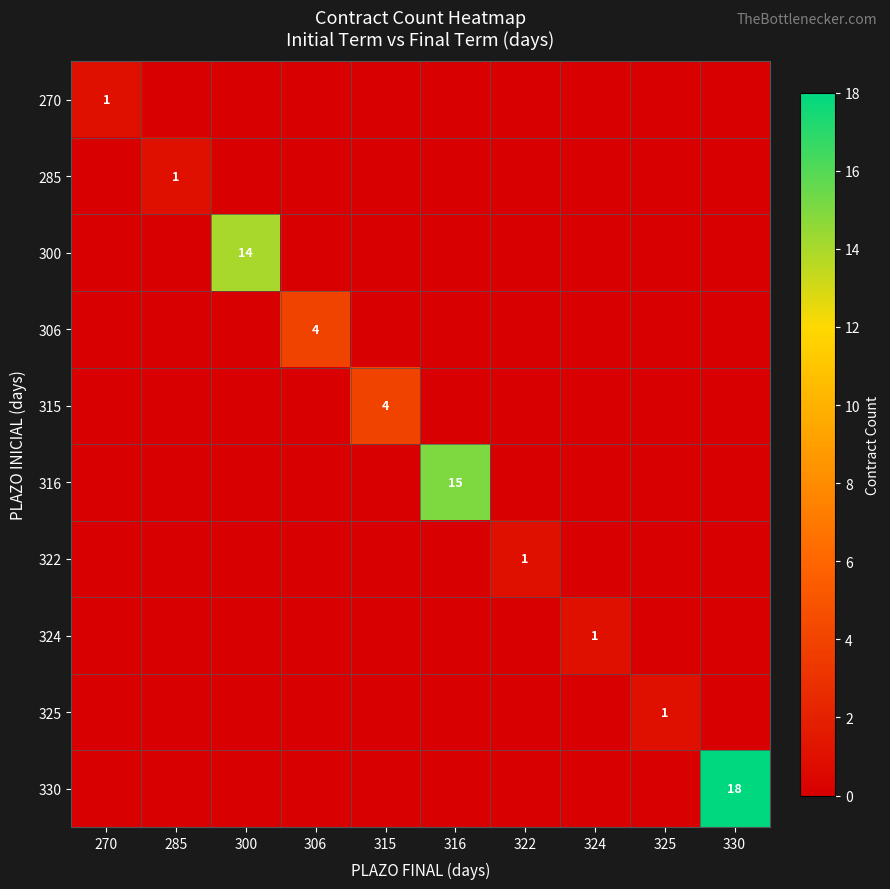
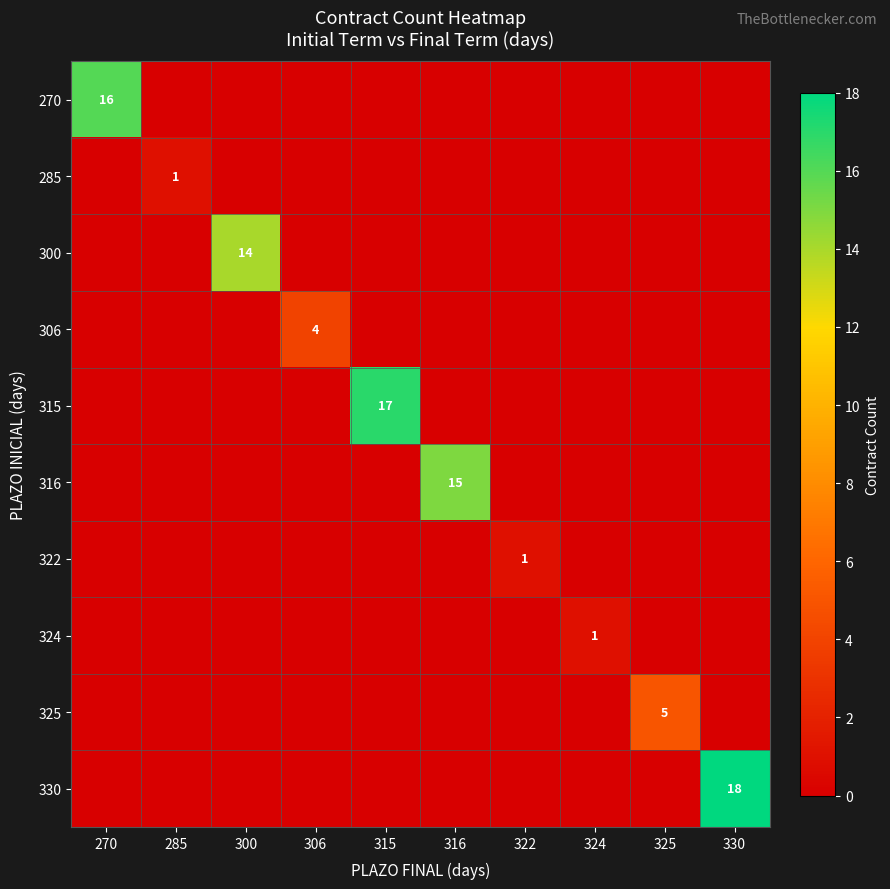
  {
    "270": {
-     "270": 1
+     "270": 16
    },
    "285": {
      "285": 1
    },
    "300": {
      "300": 14
    },
    "306": {
      "306": 4
    },
    "315": {
-     "315": 4
+     "315": 17
    },
    "316": {
      "316": 15
    },
    "322": {
      "322": 1
    },
    "324": {
      "324": 1
    },
    "325": {
-     "325": 1
+     "325": 5
    },
    "330": {
      "330": 18
    }
  }
